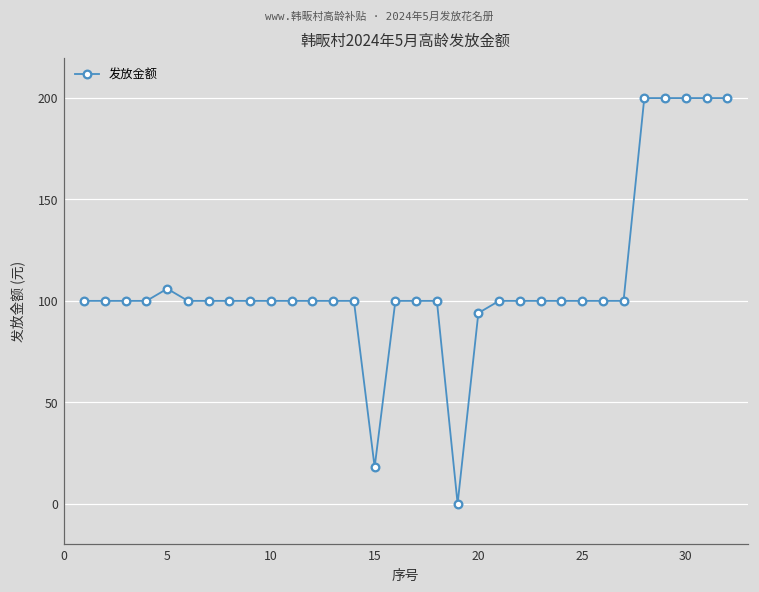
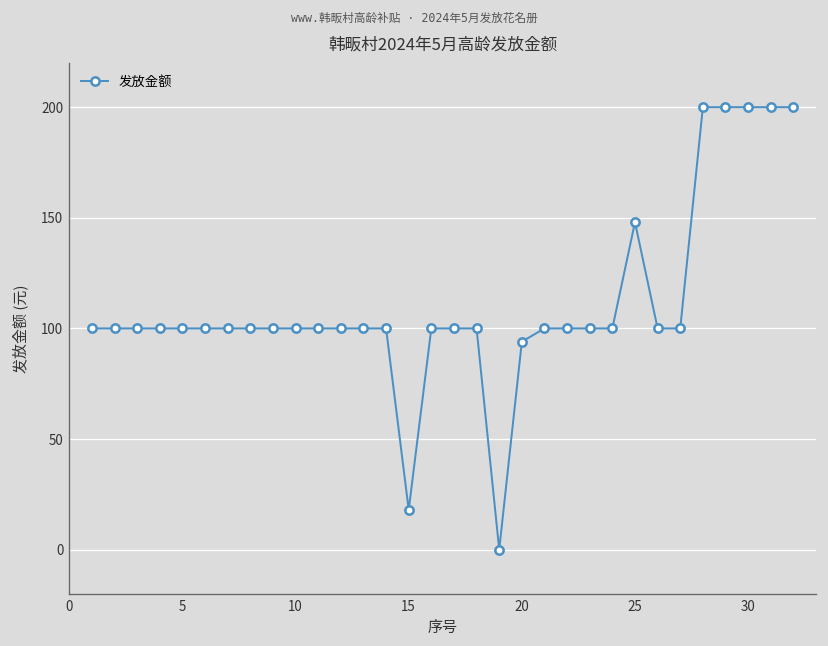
  {
-   "5": 106,
+   "5": 100,
    "10": 100,
    "15": 18,
    "20": 94,
-   "25": 100,
+   "25": 148,
    "30": 200
  }
